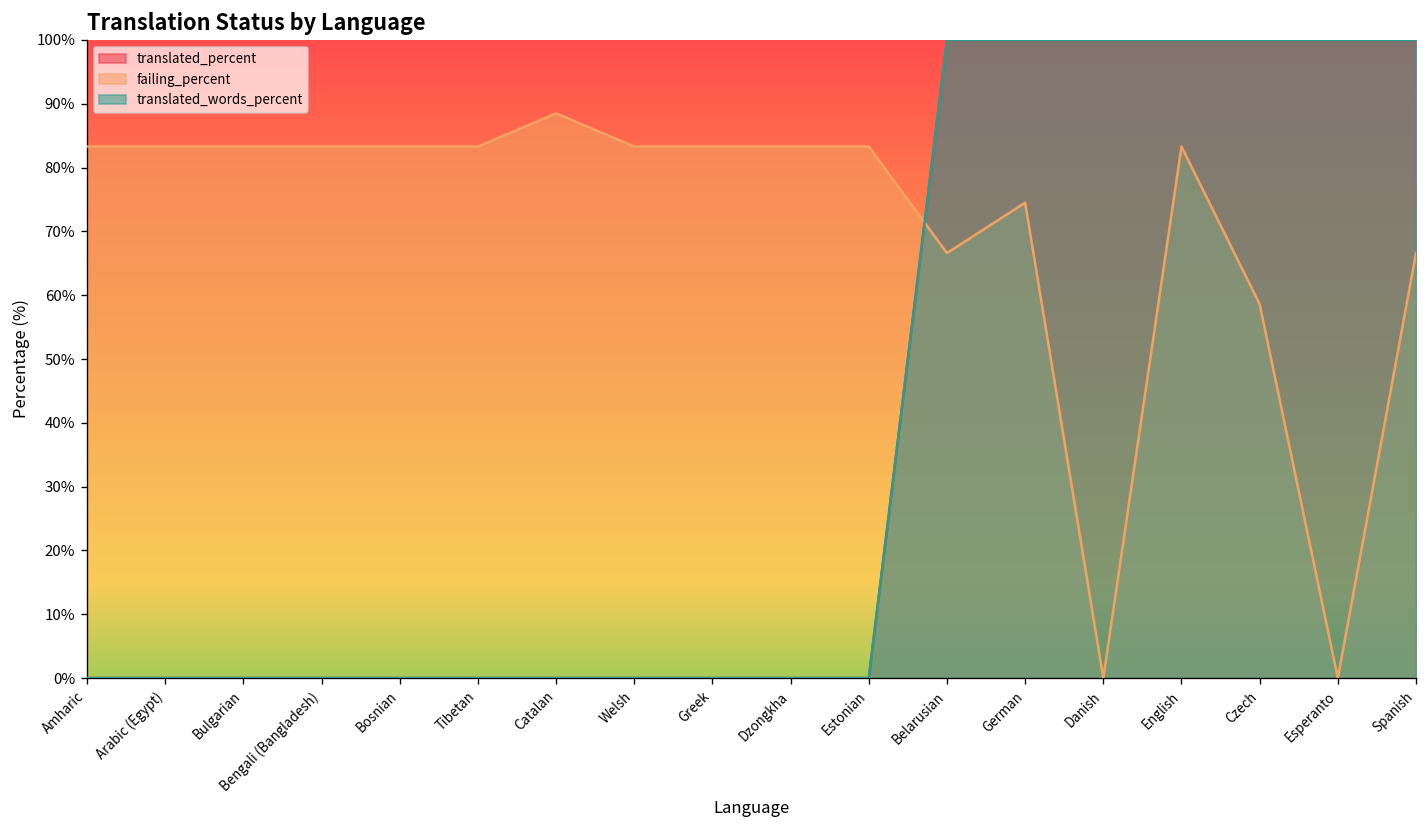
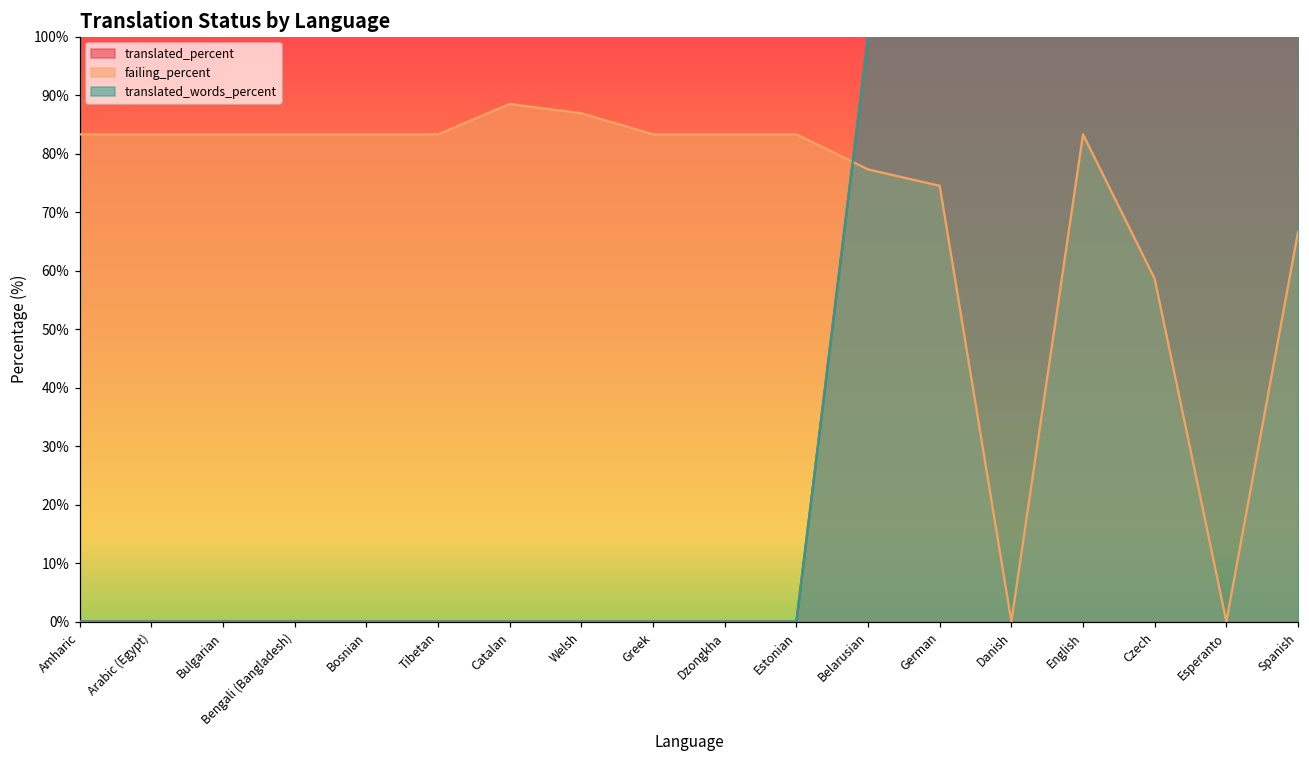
  {
    "translated_words_percent": {
      "Amharic": "0%",
      "Arabic (Egypt)": "0%",
      "Bulgarian": "0%",
      "Bengali (Bangladesh)": "0%",
      "Bosnian": "0%",
      "Tibetan": "0%",
      "Catalan": "0%",
      "Welsh": "0%",
      "Greek": "0%",
      "Dzongkha": "0%",
      "Estonian": "0%",
      "Belarusian": "100%",
      "German": "100%",
      "Danish": "100%",
      "English": "100%",
      "Czech": "100%",
      "Esperanto": "100%",
      "Spanish": "100%"
    },
    "failing_percent": {
      "Amharic": "83%",
      "Arabic (Egypt)": "83%",
      "Bulgarian": "83%",
      "Bengali (Bangladesh)": "83%",
      "Bosnian": "83%",
      "Tibetan": "83%",
      "Catalan": "89%",
-     "Welsh": "83%",
+     "Welsh": "87%",
      "Greek": "83%",
      "Dzongkha": "83%",
      "Estonian": "83%",
-     "Belarusian": "67%",
+     "Belarusian": "77%",
      "German": "75%",
      "Danish": "0%",
      "English": "83%",
      "Czech": "59%",
      "Esperanto": "0%",
      "Spanish": "67%"
    }
  }
